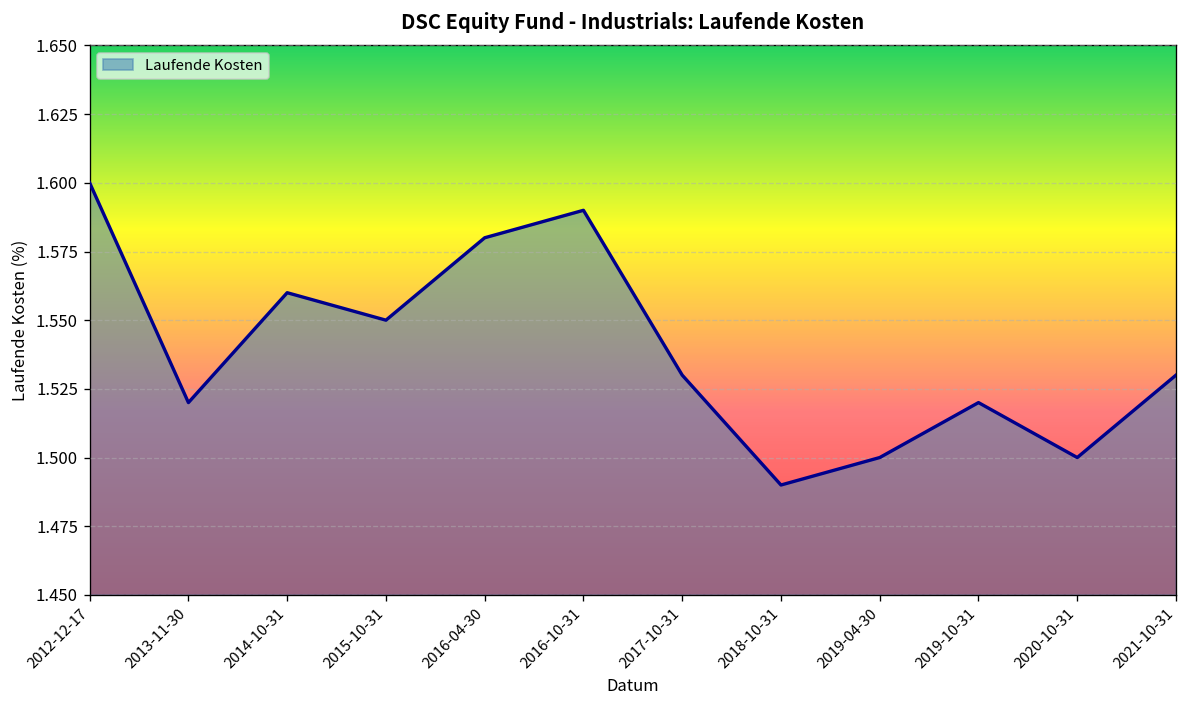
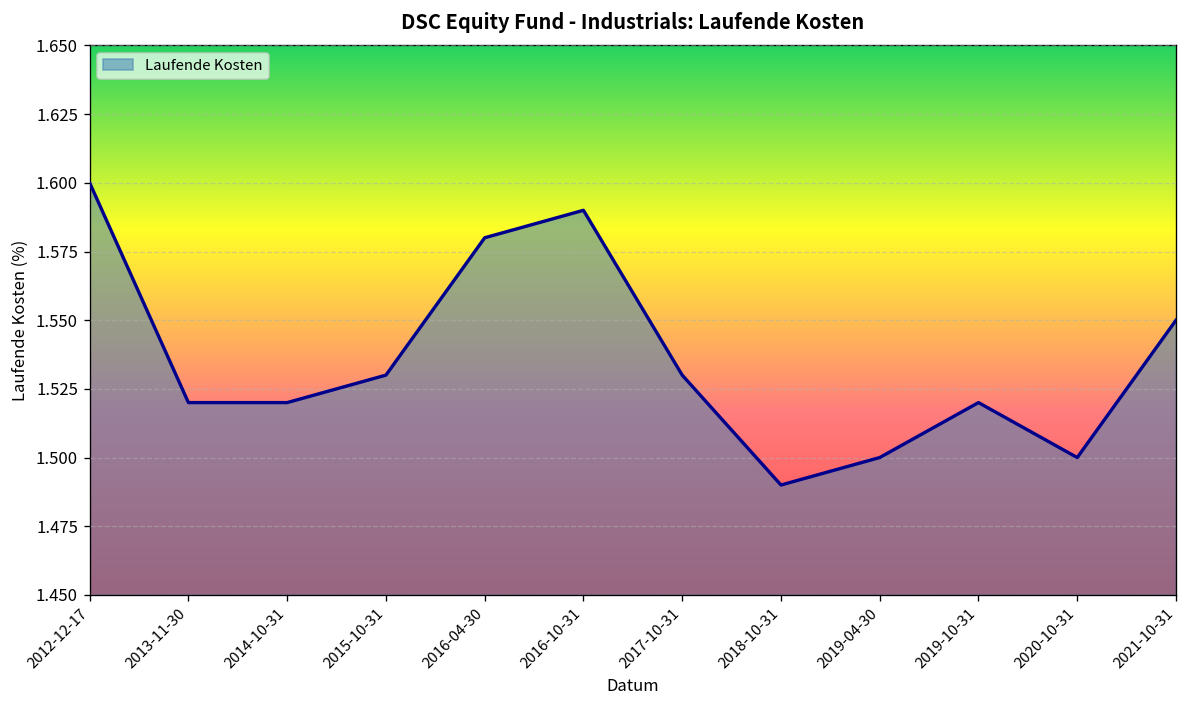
  {
    "2012-12-17": 1.60,
    "2013-11-30": 1.52,
-   "2014-10-31": 1.56,
-   "2015-10-31": 1.55,
+   "2014-10-31": 1.52,
+   "2015-10-31": 1.53,
    "2016-04-30": 1.58,
    "2016-10-31": 1.59,
    "2017-10-31": 1.53,
    "2018-10-31": 1.49,
    "2019-04-30": 1.50,
    "2019-10-31": 1.52,
    "2020-10-31": 1.50,
-   "2021-10-31": 1.53
+   "2021-10-31": 1.55
  }
